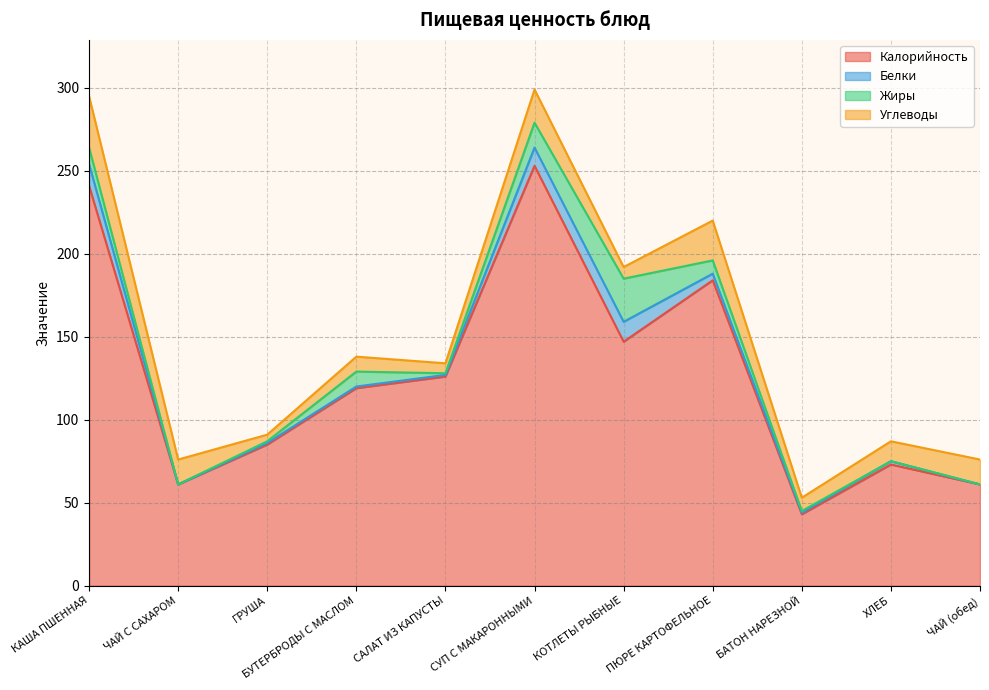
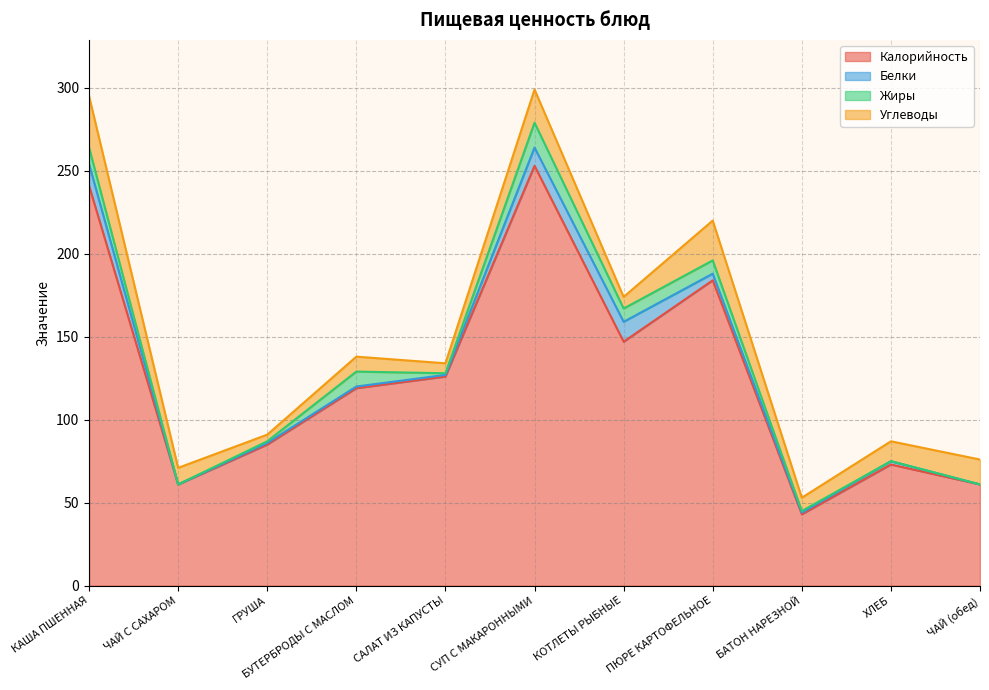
  {
    "Калорийность": {
      "КАША ПШЕННАЯ": 241,
      "СУП С МАКАРОННЫМИ": 253,
      "КОТЛЕТЫ РЫБНЫЕ": 147,
      "ПЮРЕ КАРТОФЕЛЬНОЕ": 184,
      "ХЛЕБ": 73
    },
    "Белки": {
      "КАША ПШЕННАЯ": 13,
      "СУП С МАКАРОННЫМИ": 11,
      "КОТЛЕТЫ РЫБНЫЕ": 12,
      "ПЮРЕ КАРТОФЕЛЬНОЕ": 4
    },
    "Жиры": {
      "КАША ПШЕННАЯ": 10,
      "БУТЕРБРОДЫ С МАСЛОМ": 9,
      "СУП С МАКАРОННЫМИ": 15,
-     "КОТЛЕТЫ РЫБНЫЕ": 26,
+     "КОТЛЕТЫ РЫБНЫЕ": 8,
      "ПЮРЕ КАРТОФЕЛЬНОЕ": 8
    },
    "Углеводы": {
      "КАША ПШЕННАЯ": 31,
-     "ЧАЙ С САХАРОМ": 15,
+     "ЧАЙ С САХАРОМ": 10,
      "ГРУША": 4,
      "БУТЕРБРОДЫ С МАСЛОМ": 9,
      "САЛАТ ИЗ КАПУСТЫ": 6,
      "СУП С МАКАРОННЫМИ": 20,
      "КОТЛЕТЫ РЫБНЫЕ": 7,
      "ПЮРЕ КАРТОФЕЛЬНОЕ": 24,
      "БАТОН НАРЕЗНОЙ": 8,
      "ХЛЕБ": 12,
      "ЧАЙ (обед)": 15
    }
  }
